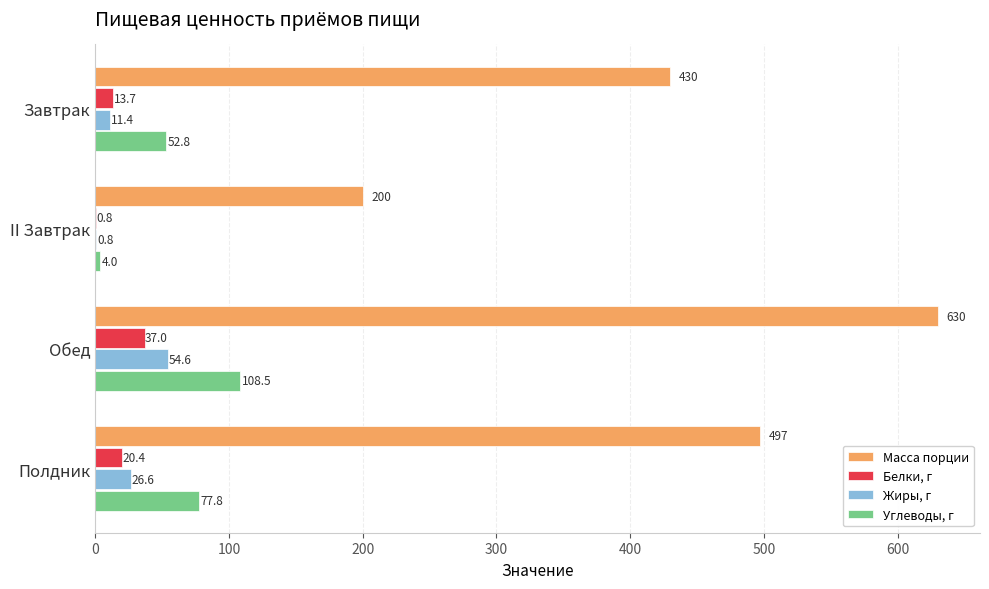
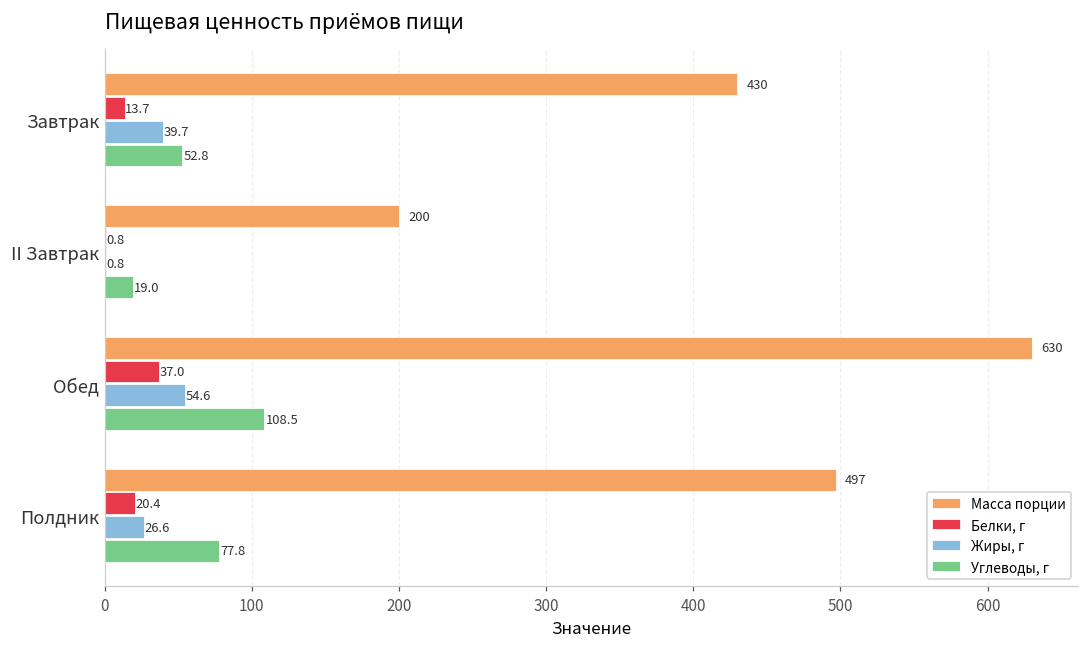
  {
    "Масса порции": {
      "Завтрак": 430,
      "II Завтрак": 200,
      "Обед": 630,
      "Полдник": 497
    },
    "Белки, г": {
      "Завтрак": 13.7,
      "II Завтрак": 0.8,
      "Обед": 37.0,
      "Полдник": 20.4
    },
    "Жиры, г": {
-     "Завтрак": 11.4,
+     "Завтрак": 39.7,
      "II Завтрак": 0.8,
      "Обед": 54.6,
      "Полдник": 26.6
    },
    "Углеводы, г": {
      "Завтрак": 52.8,
-     "II Завтрак": 4.0,
+     "II Завтрак": 19.0,
      "Обед": 108.5,
      "Полдник": 77.8
    }
  }
